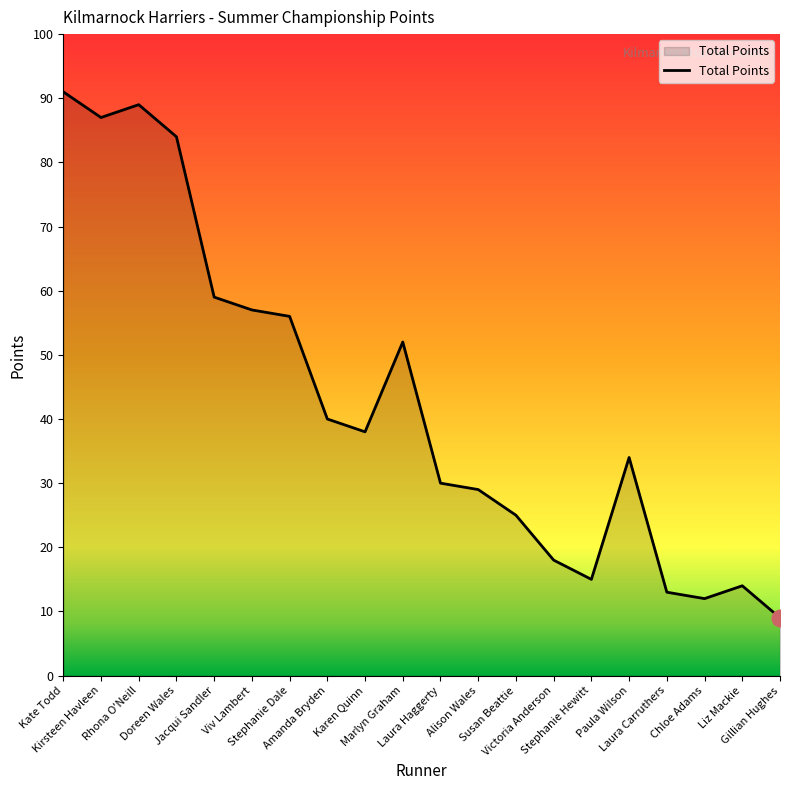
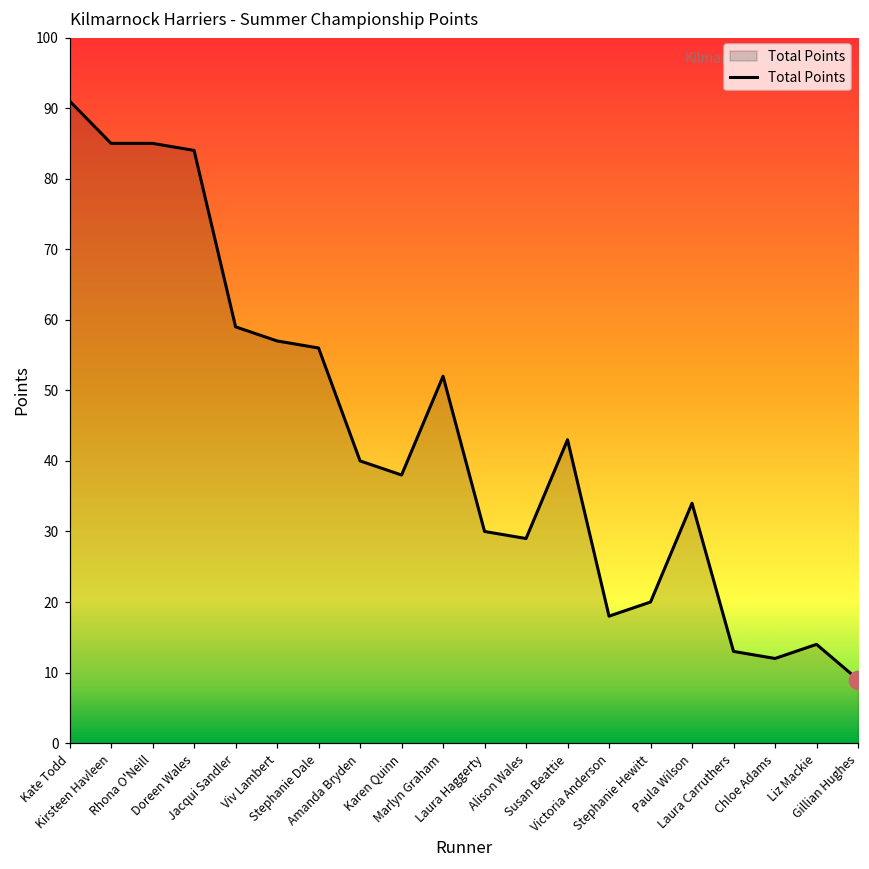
  {
    "Total Points": {
      "Kate Todd": 91,
-     "Kirsteen Havleen": 87,
-     "Rhona O'Neill": 89,
+     "Kirsteen Havleen": 85,
+     "Rhona O'Neill": 85,
      "Doreen Wales": 84,
      "Jacqui Sandler": 59,
      "Viv Lambert": 57,
      "Stephanie Dale": 56,
      "Amanda Bryden": 40,
      "Karen Quinn": 38,
      "Marlyn Graham": 52,
      "Laura Haggerty": 30,
      "Alison Wales": 29,
-     "Susan Beattie": 25,
+     "Susan Beattie": 43,
      "Victoria Anderson": 18,
-     "Stephanie Hewitt": 15,
+     "Stephanie Hewitt": 20,
      "Paula Wilson": 34,
      "Laura Carruthers": 13,
      "Chloe Adams": 12,
      "Liz Mackie": 14
    }
  }
